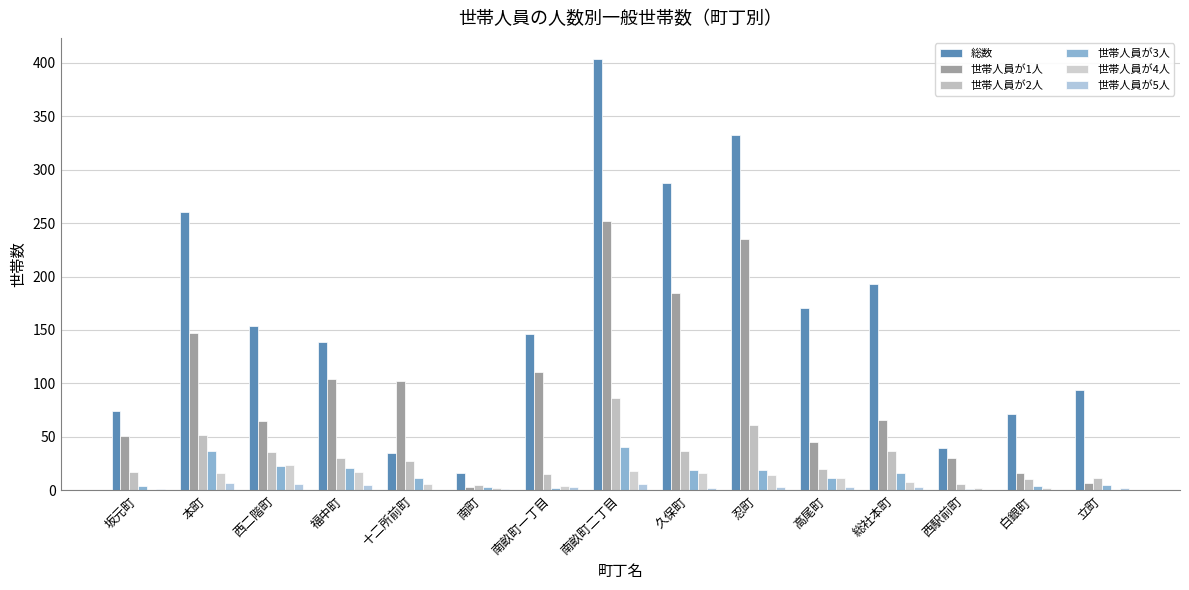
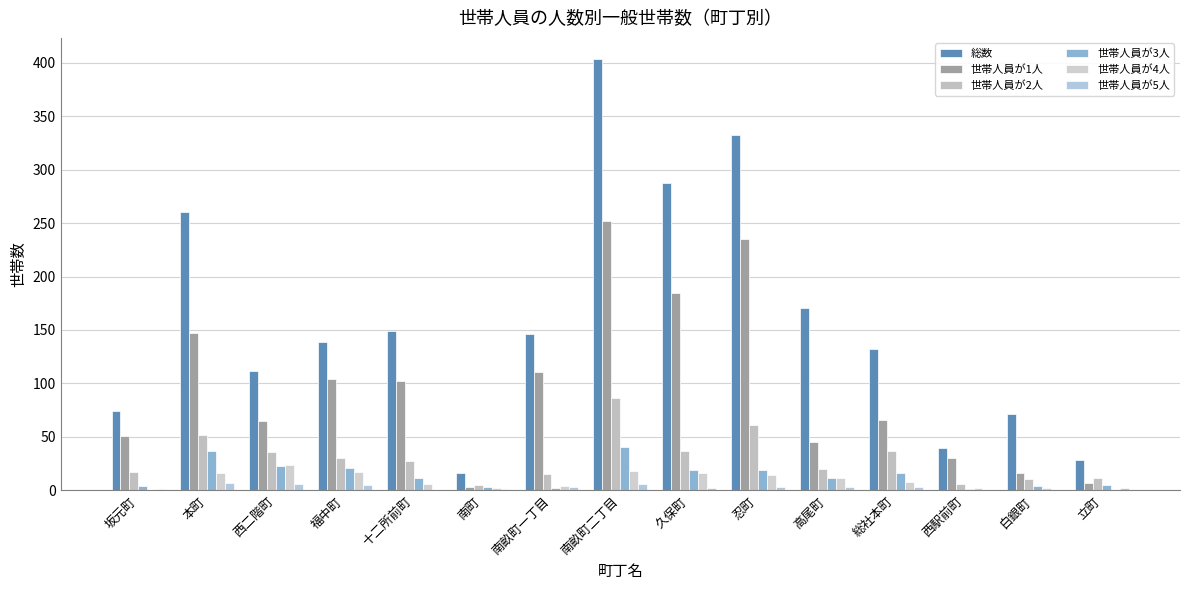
  {
    "総数": {
      "坂元町": 74,
      "本町": 260,
-     "西二階町": 154,
+     "西二階町": 112,
      "福中町": 139,
-     "十二所前町": 35,
+     "十二所前町": 149,
      "南町": 16,
      "南畝町一丁目": 146,
      "南畝町二丁目": 403,
      "久保町": 287,
      "忍町": 332,
      "高尾町": 171,
-     "総社本町": 193,
+     "総社本町": 132,
      "西駅前町": 40,
      "白銀町": 71,
-     "立町": 94
+     "立町": 28
    }
  }
